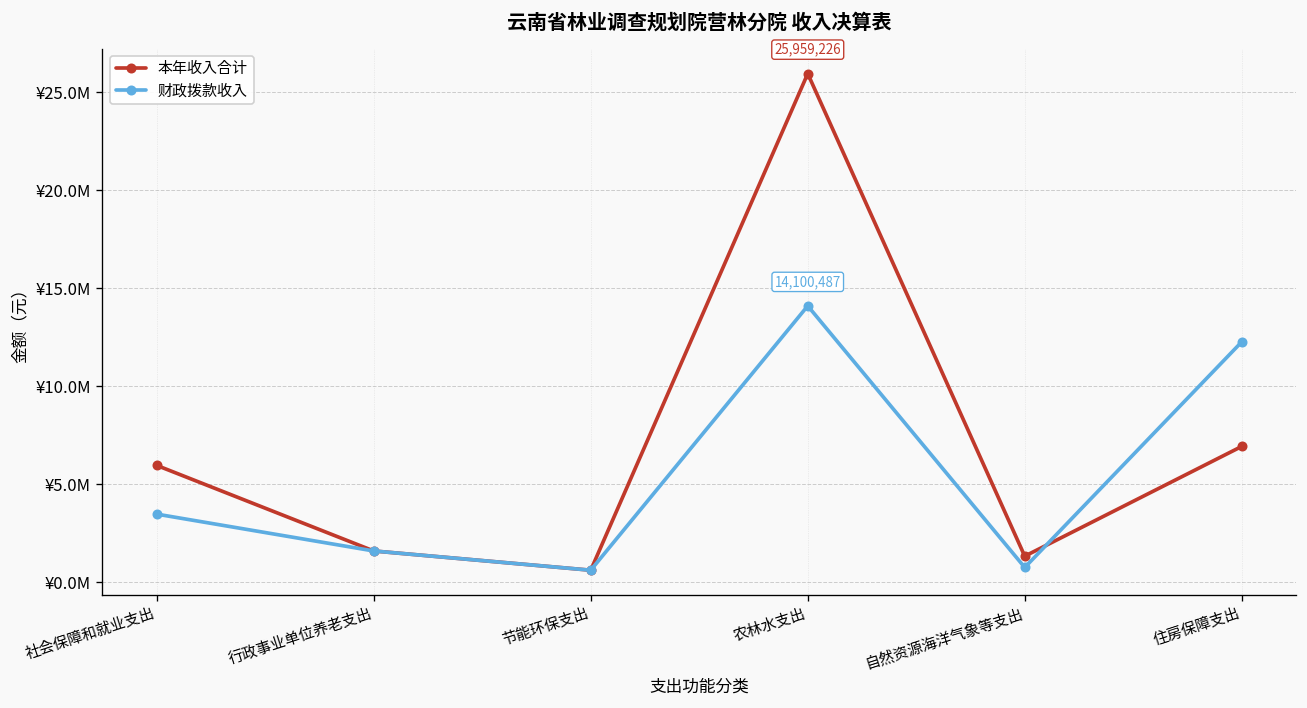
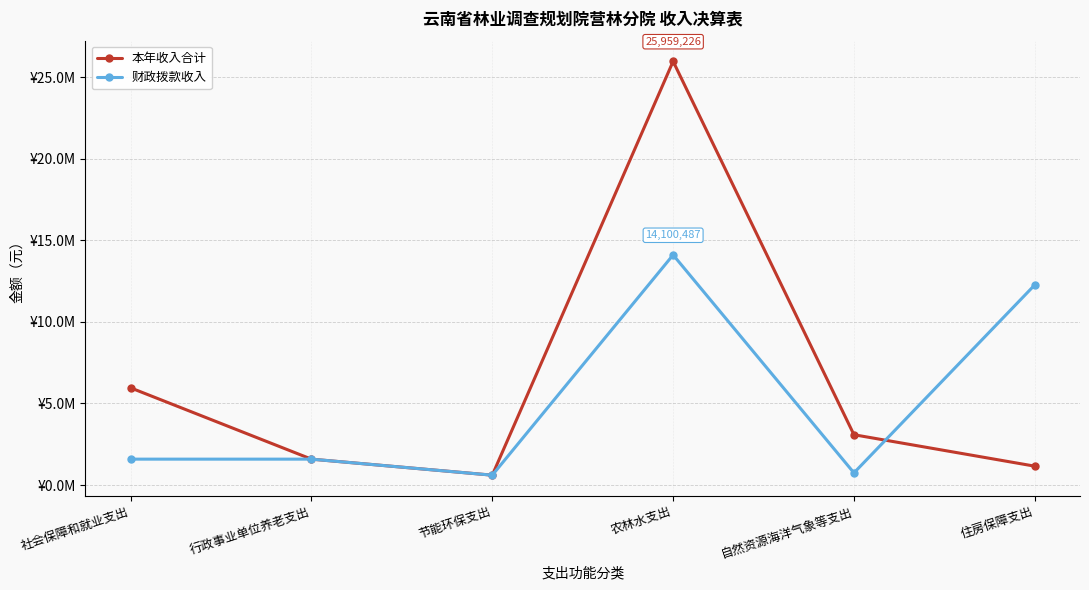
  {
    "本年收入合计": {
      "社会保障和就业支出": "¥6000000",
-     "自然资源海洋气象等支出": "¥1300000",
-     "住房保障支出": "¥6900000"
+     "自然资源海洋气象等支出": "¥3100000",
+     "住房保障支出": "¥1200000"
    },
    "财政拨款收入": {
-     "社会保障和就业支出": "¥3500000",
+     "社会保障和就业支出": "¥1600000",
      "自然资源海洋气象等支出": "¥700000",
      "住房保障支出": "¥12300000"
    }
  }
